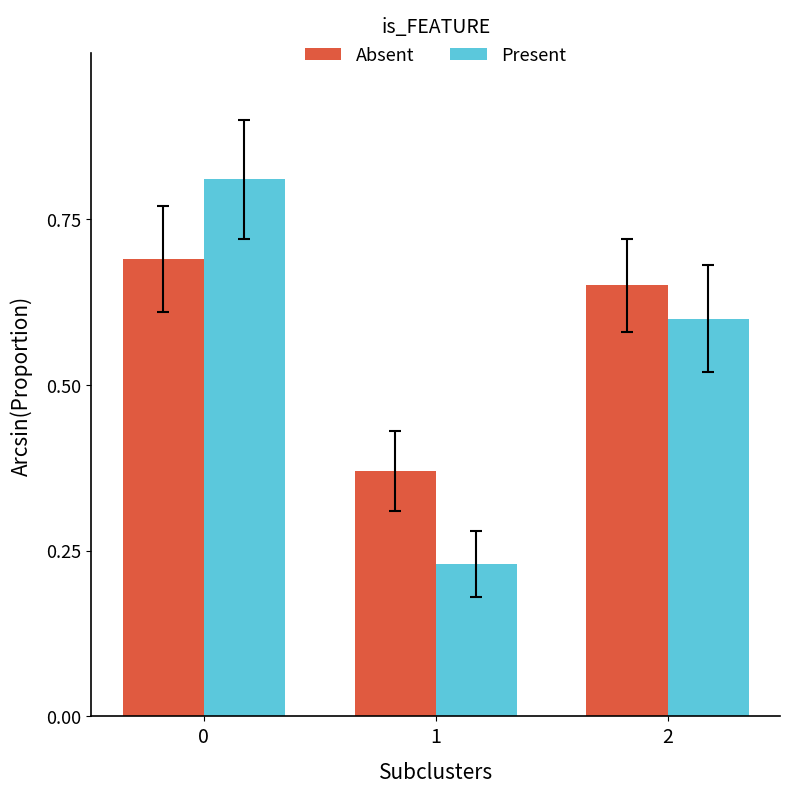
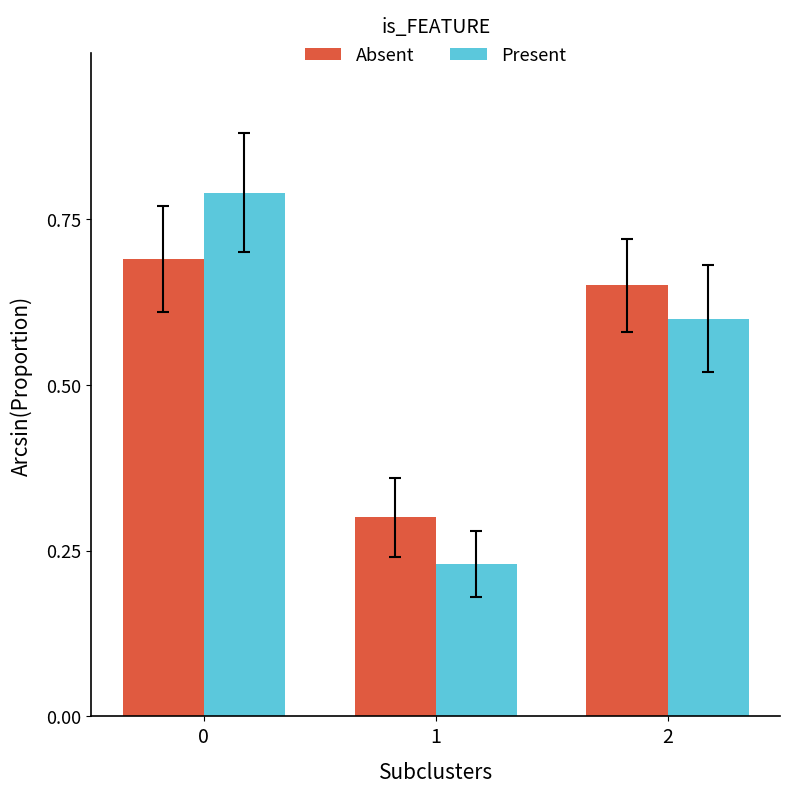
  {
    "Absent": {
      "0": 0.69,
-     "1": 0.37,
+     "1": 0.30,
      "2": 0.65
    },
    "Present": {
-     "0": 0.81,
+     "0": 0.79,
      "1": 0.23,
      "2": 0.60
    }
  }
